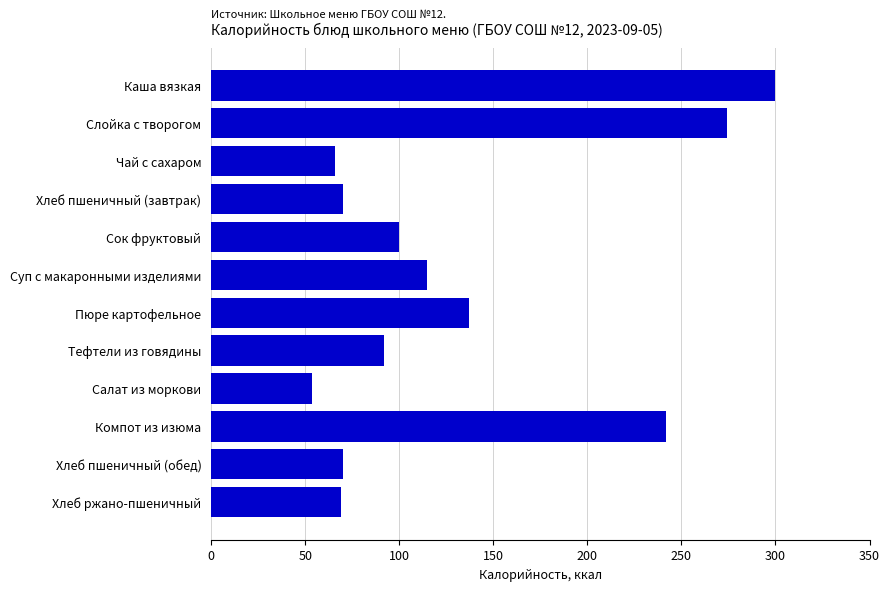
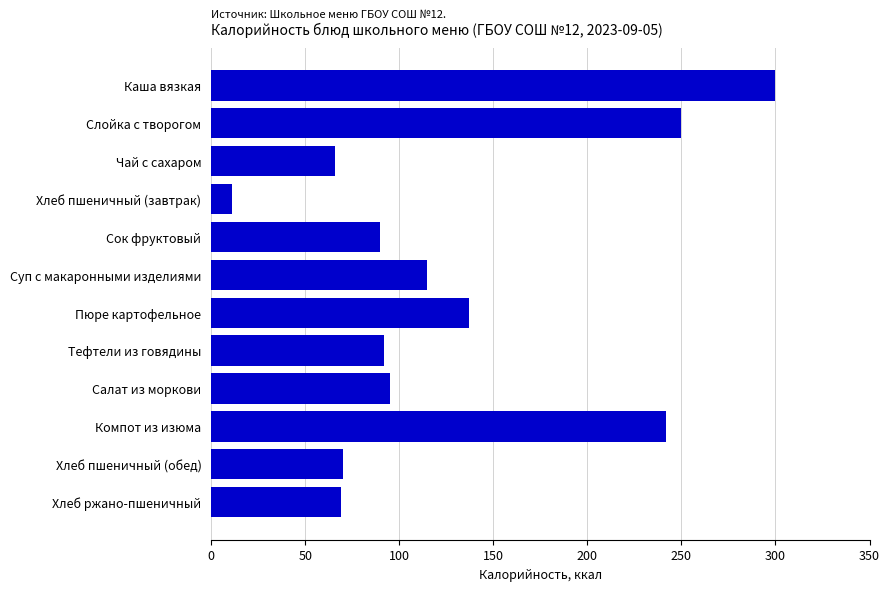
  {
    "Каша вязкая": 300,
-   "Слойка с творогом": 274,
+   "Слойка с творогом": 250,
    "Чай с сахаром": 66,
-   "Хлеб пшеничный (завтрак)": 70,
-   "Сок фруктовый": 100,
+   "Хлеб пшеничный (завтрак)": 11,
+   "Сок фруктовый": 90,
    "Суп с макаронными изделиями": 115,
    "Пюре картофельное": 137,
    "Тефтели из говядины": 92,
-   "Салат из моркови": 54,
+   "Салат из моркови": 95,
    "Компот из изюма": 242,
    "Хлеб пшеничный (обед)": 70,
    "Хлеб ржано-пшеничный": 69
  }
